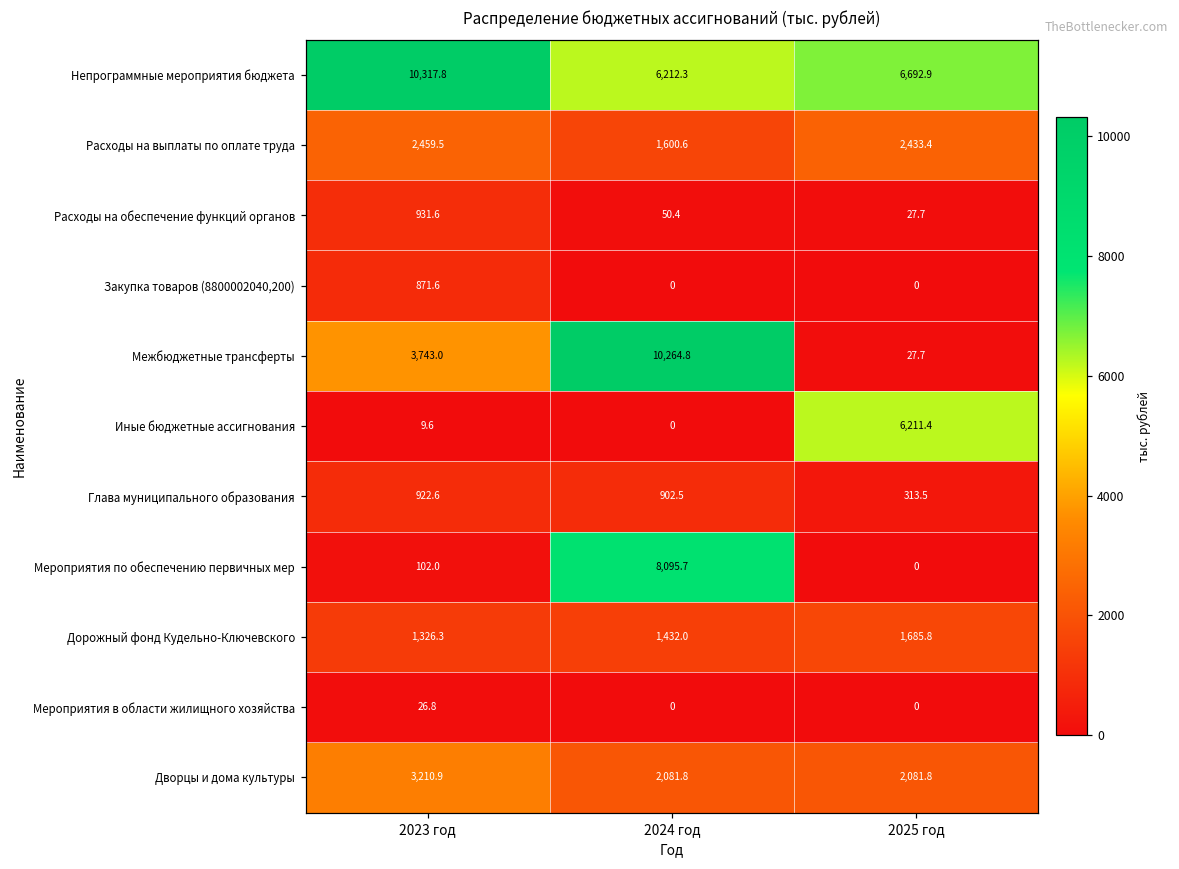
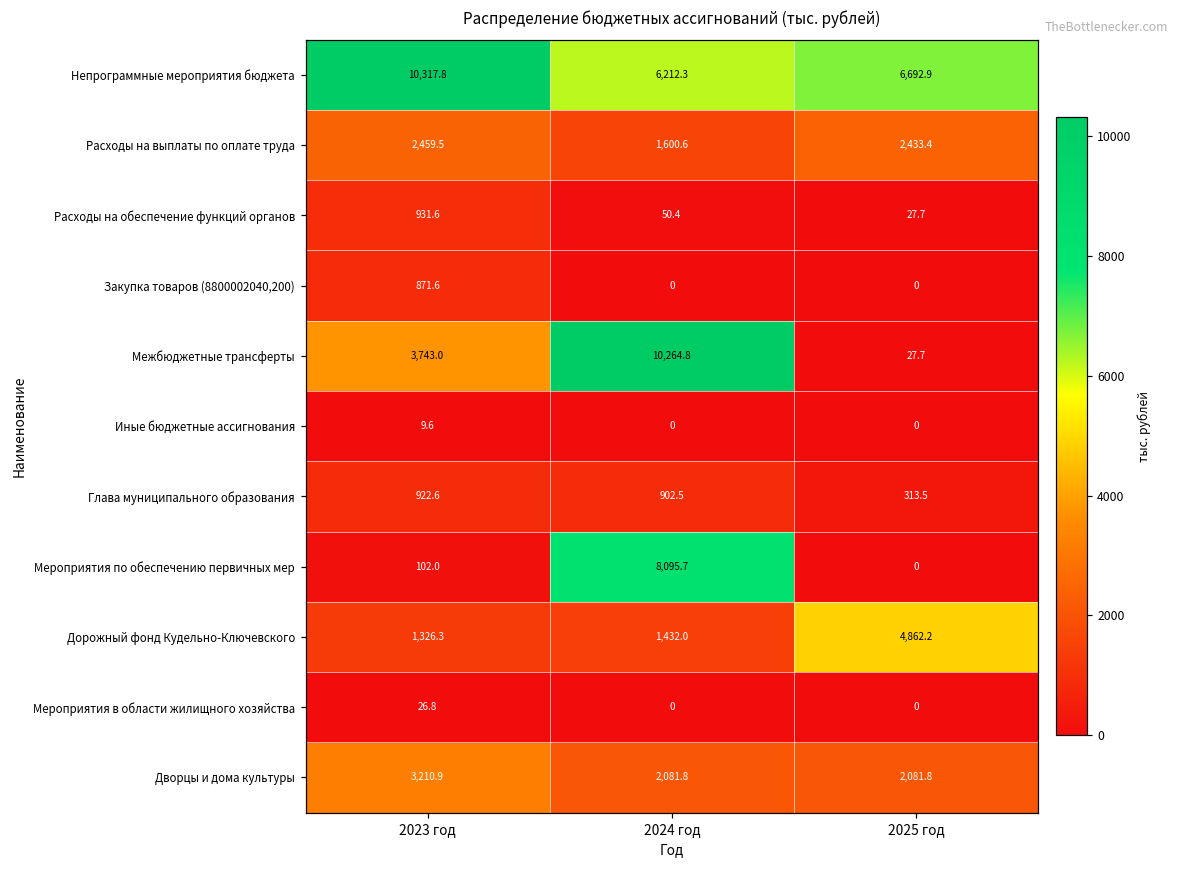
  {
    "Непрограммные мероприятия бюджета": {
      "2023 год": "10,317.8",
      "2024 год": "6,212.3",
      "2025 год": "6,692.9"
    },
    "Расходы на выплаты по оплате труда": {
      "2023 год": "2,459.5",
      "2024 год": "1,600.6",
      "2025 год": "2,433.4"
    },
    "Расходы на обеспечение функций органов": {
      "2023 год": "931.6",
      "2024 год": "50.4",
      "2025 год": "27.7"
    },
    "Закупка товаров (8800002040,200)": {
      "2023 год": "871.6",
      "2024 год": "0",
      "2025 год": "0"
    },
    "Межбюджетные трансферты": {
      "2023 год": "3,743.0",
      "2024 год": "10,264.8",
      "2025 год": "27.7"
    },
    "Иные бюджетные ассигнования": {
      "2023 год": "9.6",
      "2024 год": "0",
-     "2025 год": "6,211.4"
+     "2025 год": "0"
    },
    "Глава муниципального образования": {
      "2023 год": "922.6",
      "2024 год": "902.5",
      "2025 год": "313.5"
    },
    "Мероприятия по обеспечению первичных мер": {
      "2023 год": "102.0",
      "2024 год": "8,095.7",
      "2025 год": "0"
    },
    "Дорожный фонд Кудельно-Ключевского": {
      "2023 год": "1,326.3",
      "2024 год": "1,432.0",
-     "2025 год": "1,685.8"
+     "2025 год": "4,862.2"
    },
    "Мероприятия в области жилищного хозяйства": {
      "2023 год": "26.8",
      "2024 год": "0",
      "2025 год": "0"
    },
    "Дворцы и дома культуры": {
      "2023 год": "3,210.9",
      "2024 год": "2,081.8",
      "2025 год": "2,081.8"
    }
  }
